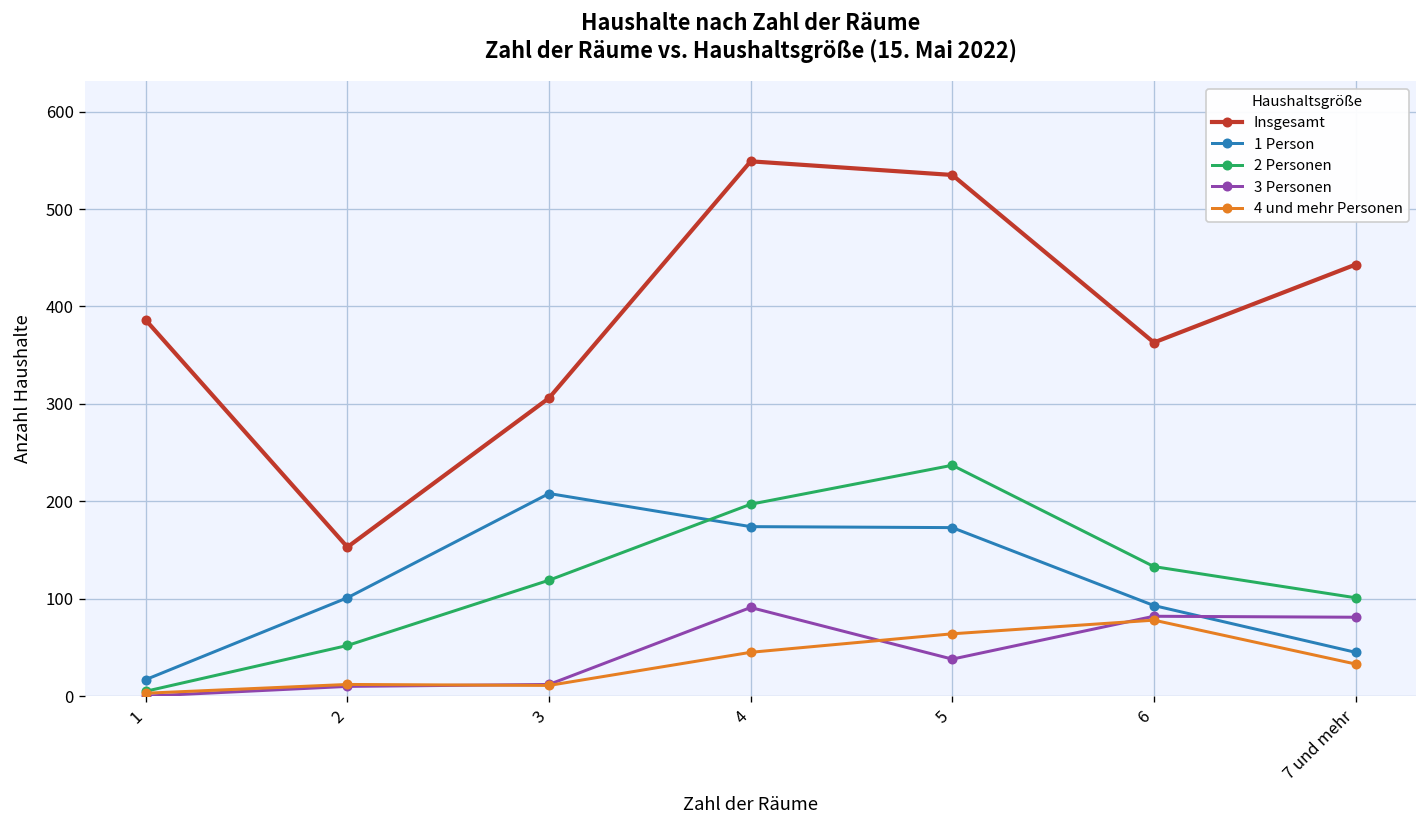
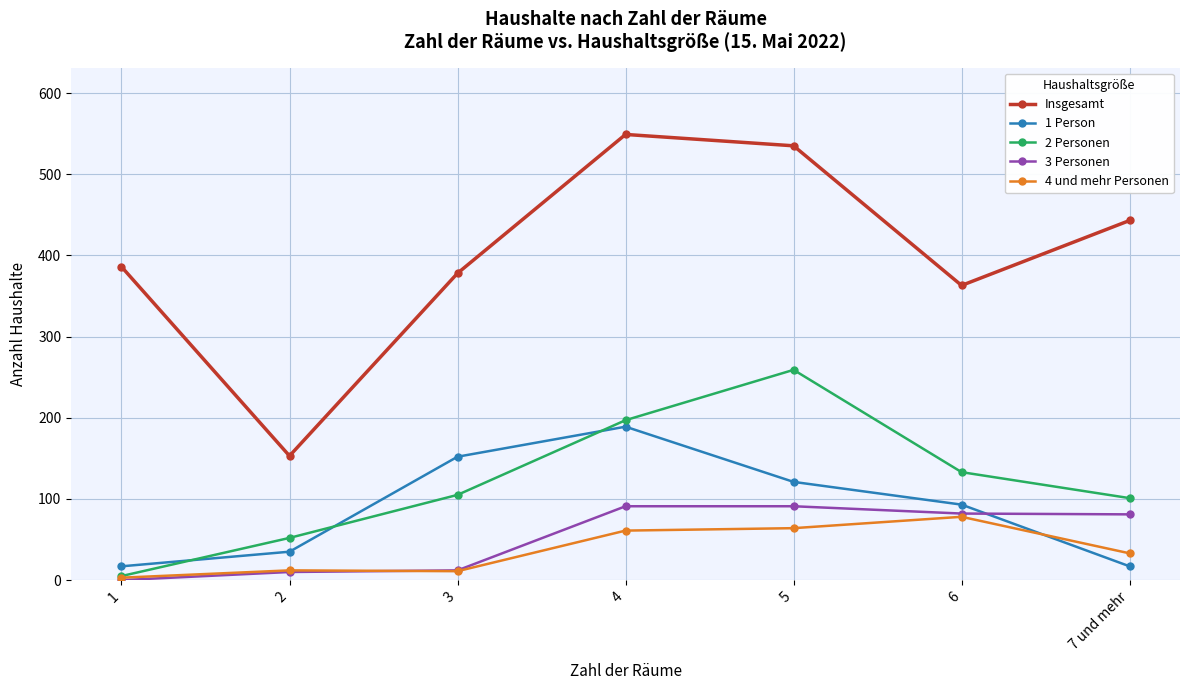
  {
    "Insgesamt": {
      "1": 390,
      "2": 150,
-     "3": 310,
+     "3": 380,
      "4": 550,
      "5": 540,
      "6": 360,
      "7 und mehr": 440
    },
    "1 Person": {
      "1": 20,
-     "2": 100,
-     "3": 210,
-     "4": 170,
-     "5": 170,
+     "2": 40,
+     "3": 150,
+     "4": 190,
+     "5": 120,
      "6": 90,
-     "7 und mehr": 50
+     "7 und mehr": 20
    },
    "2 Personen": {
      "2": 50,
-     "3": 120,
+     "3": 110,
      "4": 200,
-     "5": 240,
+     "5": 260,
      "6": 130,
      "7 und mehr": 100
    },
    "3 Personen": {
      "4": 90,
-     "5": 40,
+     "5": 90,
      "6": 80,
      "7 und mehr": 80
    },
    "4 und mehr Personen": {
-     "4": 50,
+     "4": 60,
      "5": 60,
      "6": 80,
      "7 und mehr": 30
    }
  }
